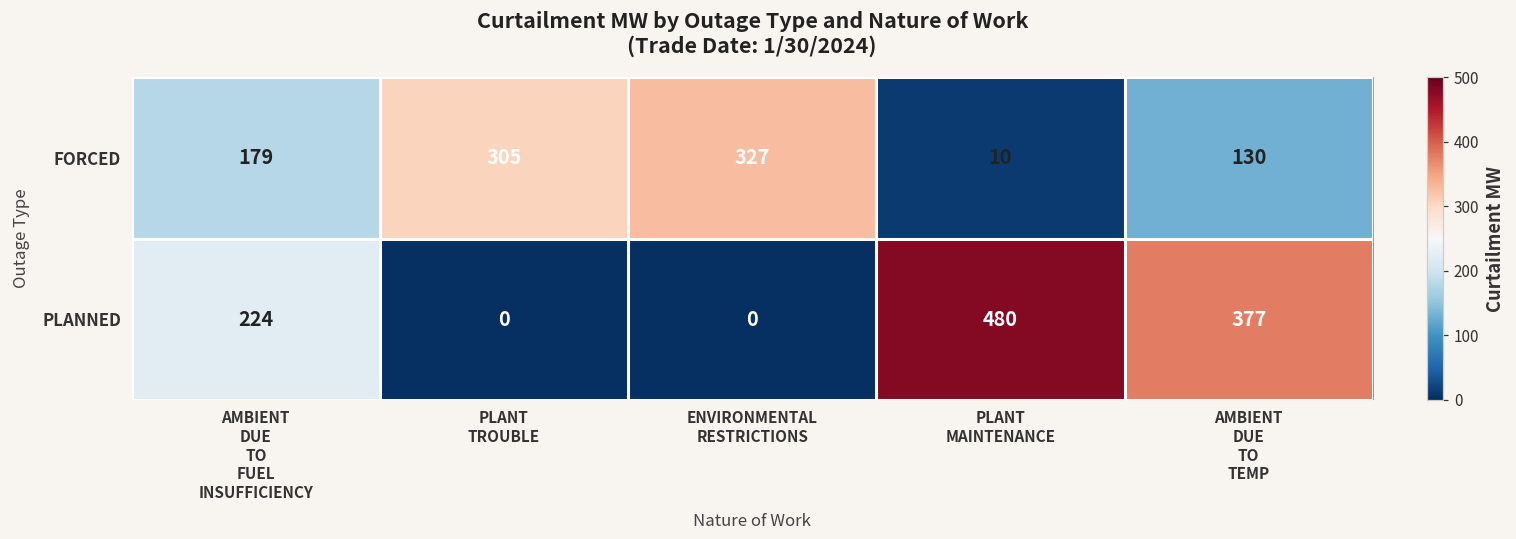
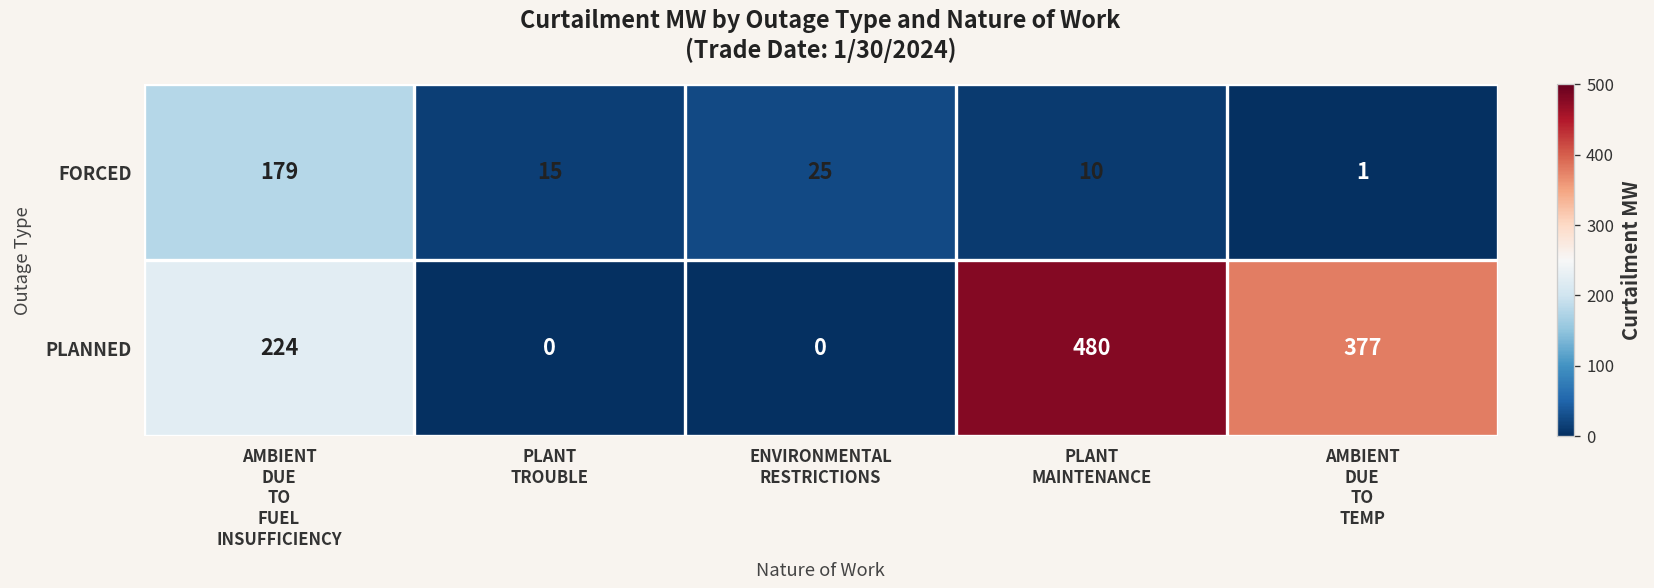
  {
    "FORCED": {
      "AMBIENT DUE TO FUEL INSUFFICIENCY": 179,
-     "PLANT TROUBLE": 305,
-     "ENVIRONMENTAL RESTRICTIONS": 327,
+     "PLANT TROUBLE": 15,
+     "ENVIRONMENTAL RESTRICTIONS": 25,
      "PLANT MAINTENANCE": 10,
-     "AMBIENT DUE TO TEMP": 130
+     "AMBIENT DUE TO TEMP": 1
    },
    "PLANNED": {
      "AMBIENT DUE TO FUEL INSUFFICIENCY": 224,
      "PLANT TROUBLE": 0,
      "ENVIRONMENTAL RESTRICTIONS": 0,
      "PLANT MAINTENANCE": 480,
      "AMBIENT DUE TO TEMP": 377
    }
  }
